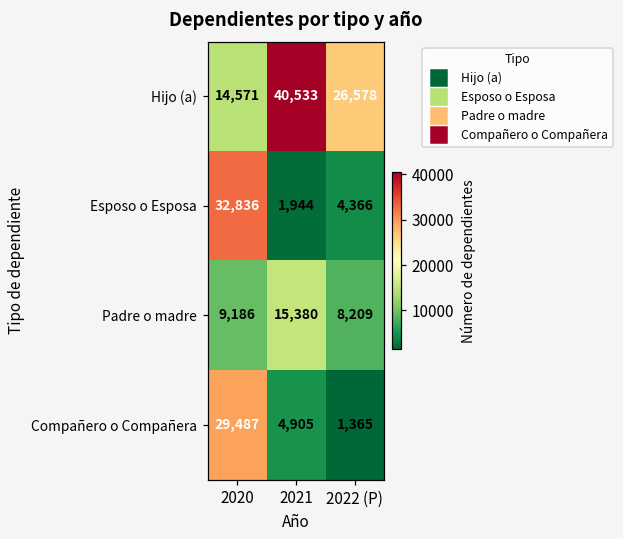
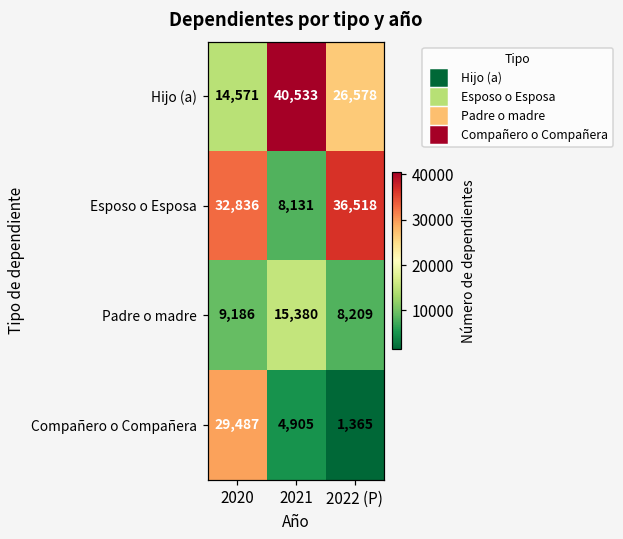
  {
    "Hijo (a)": {
      "2020": "14,571",
      "2021": "40,533",
      "2022 (P)": "26,578"
    },
    "Esposo o Esposa": {
      "2020": "32,836",
-     "2021": "1,944",
-     "2022 (P)": "4,366"
+     "2021": "8,131",
+     "2022 (P)": "36,518"
    },
    "Padre o madre": {
      "2020": "9,186",
      "2021": "15,380",
      "2022 (P)": "8,209"
    },
    "Compañero o Compañera": {
      "2020": "29,487",
      "2021": "4,905",
      "2022 (P)": "1,365"
    }
  }
